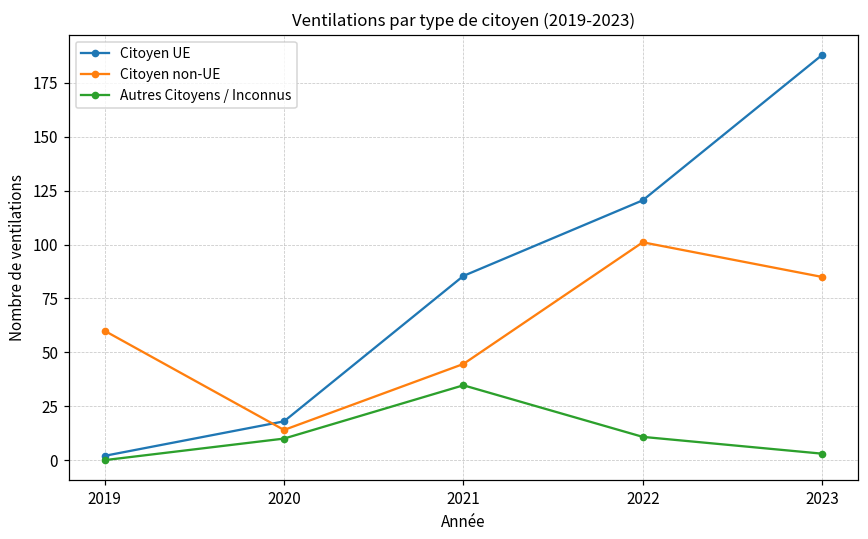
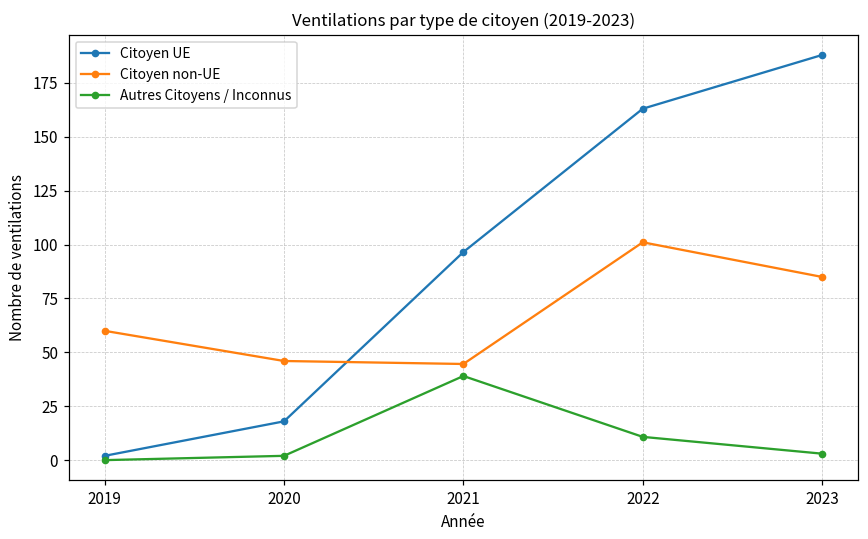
  {
    "Citoyen UE": {
      "2019": 2,
      "2020": 18,
-     "2021": 85,
-     "2022": 121,
+     "2021": 97,
+     "2022": 163,
      "2023": 188
    },
    "Citoyen non-UE": {
      "2019": 60,
-     "2020": 14,
+     "2020": 46,
      "2021": 45,
      "2022": 101,
      "2023": 85
    },
    "Autres Citoyens / Inconnus": {
      "2019": 0,
-     "2020": 10,
-     "2021": 35,
+     "2020": 2,
+     "2021": 39,
      "2022": 11,
      "2023": 3
    }
  }
